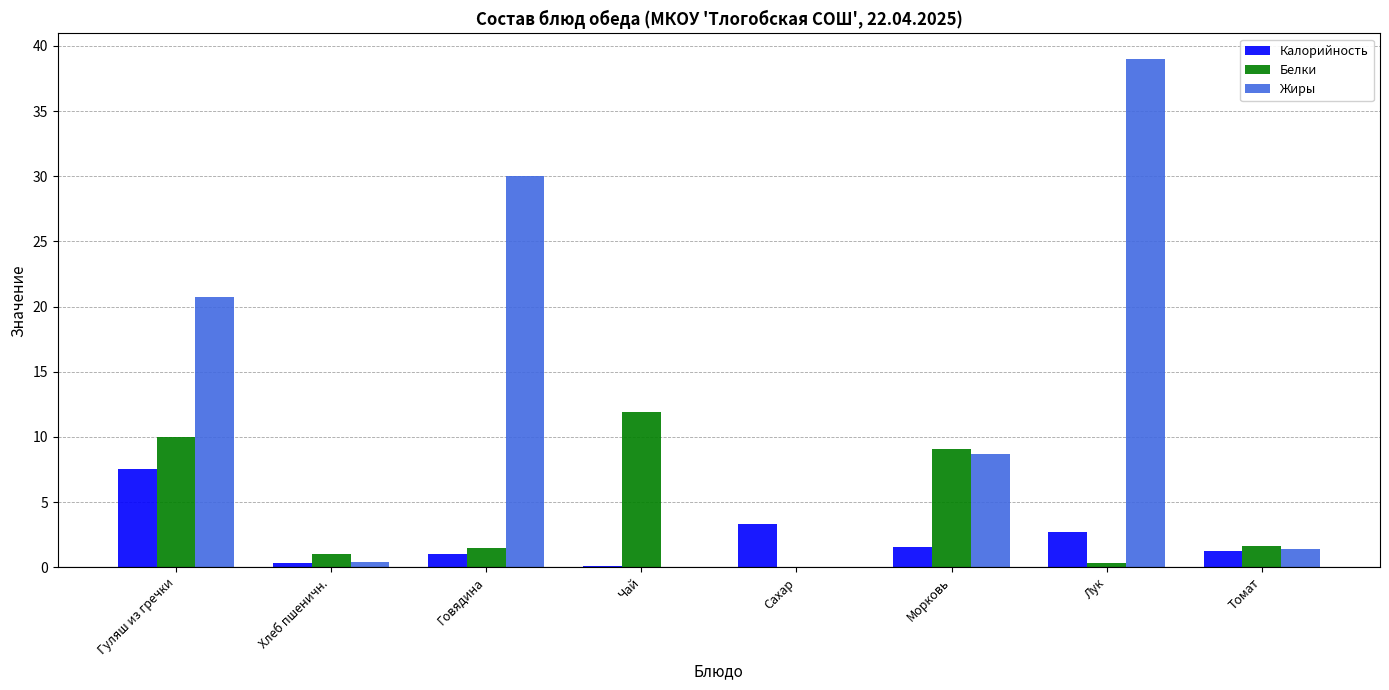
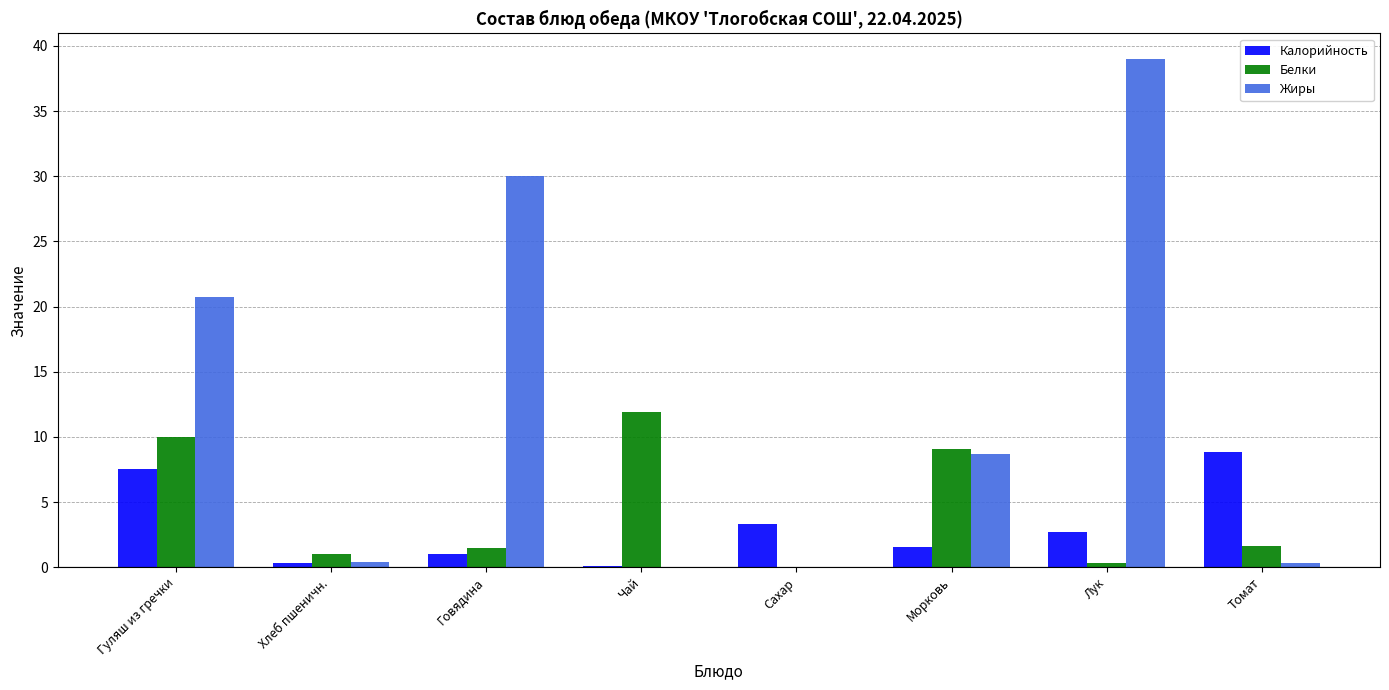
  {
    "Калорийность": {
      "Гуляш из гречки": 7.5,
      "Хлеб пшеничн.": 0.3,
      "Говядина": 1.0,
      "Сахар": 3.3,
      "Морковь": 1.5,
      "Лук": 2.7,
-     "Томат": 1.2
+     "Томат": 8.8
    },
    "Белки": {
      "Гуляш из гречки": 10.0,
      "Хлеб пшеничн.": 1.0,
      "Говядина": 1.5,
      "Чай": 11.9,
      "Сахар": 0.0,
      "Морковь": 9.1,
      "Лук": 0.3,
      "Томат": 1.6
    },
    "Жиры": {
      "Гуляш из гречки": 20.7,
      "Хлеб пшеничн.": 0.4,
      "Говядина": 30.0,
      "Чай": 0.0,
      "Сахар": 0.0,
      "Морковь": 8.7,
      "Лук": 39.0,
-     "Томат": 1.4
+     "Томат": 0.3
    }
  }
